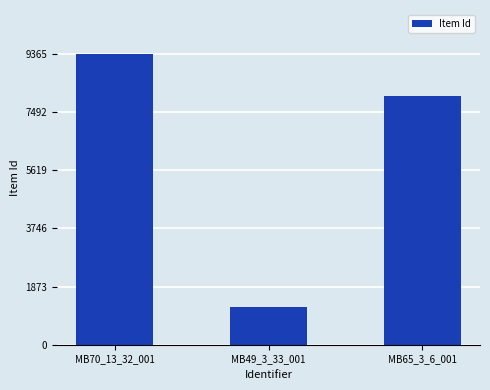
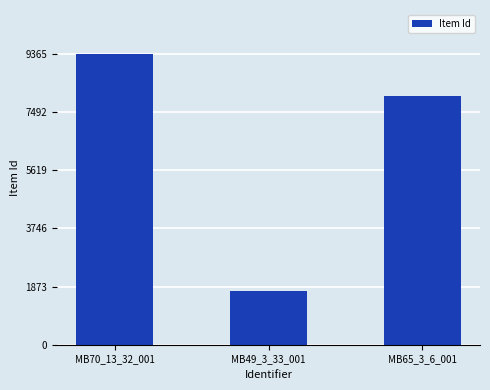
  {
    "MB70_13_32_001": 9400,
-   "MB49_3_33_001": 1200,
+   "MB49_3_33_001": 1700,
    "MB65_3_6_001": 8000
  }
